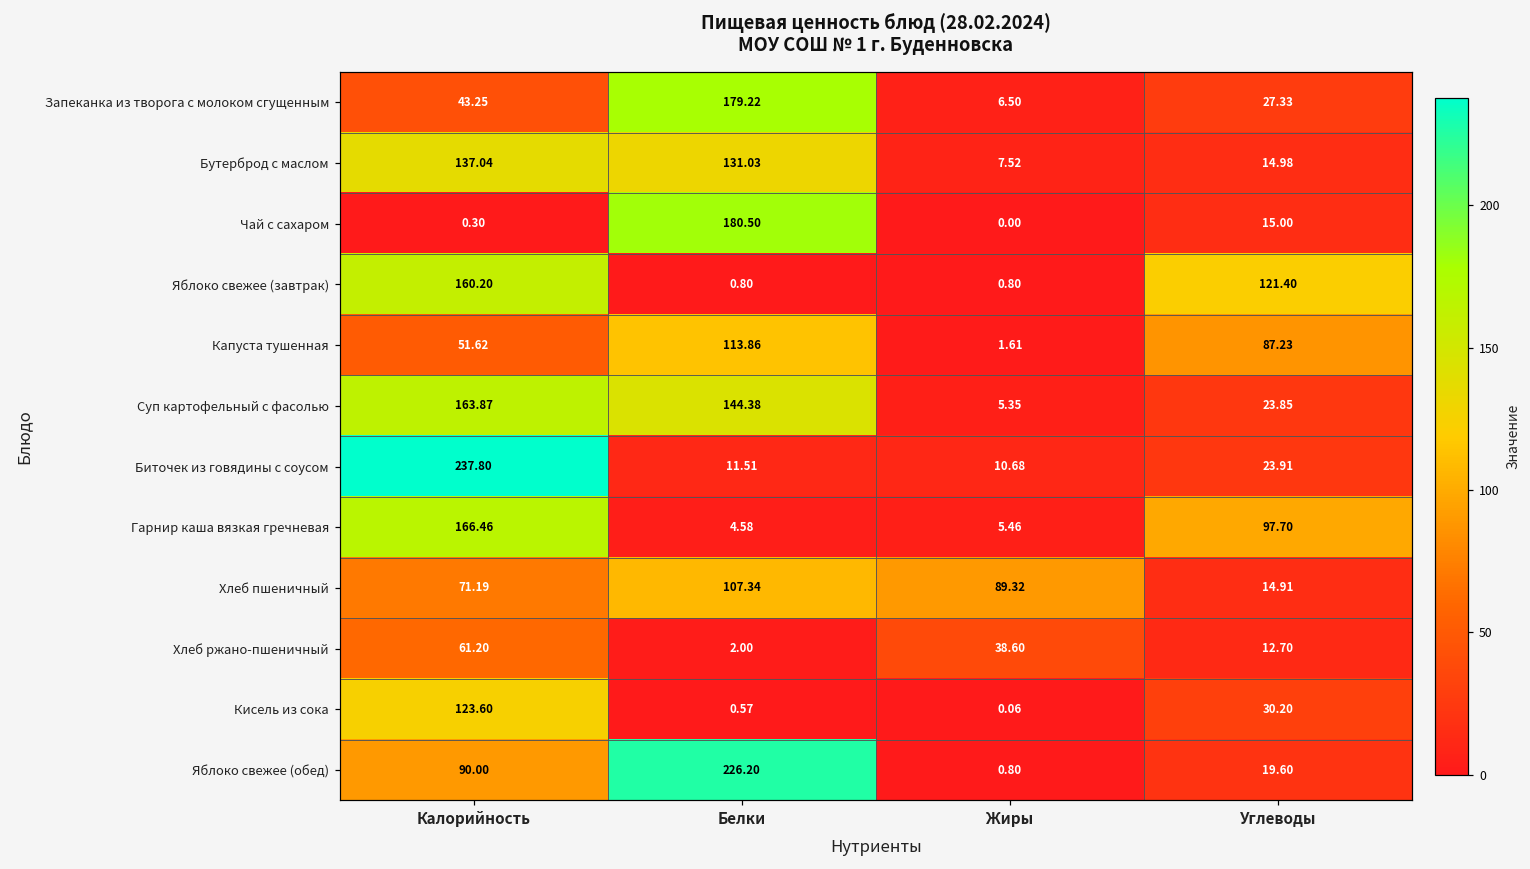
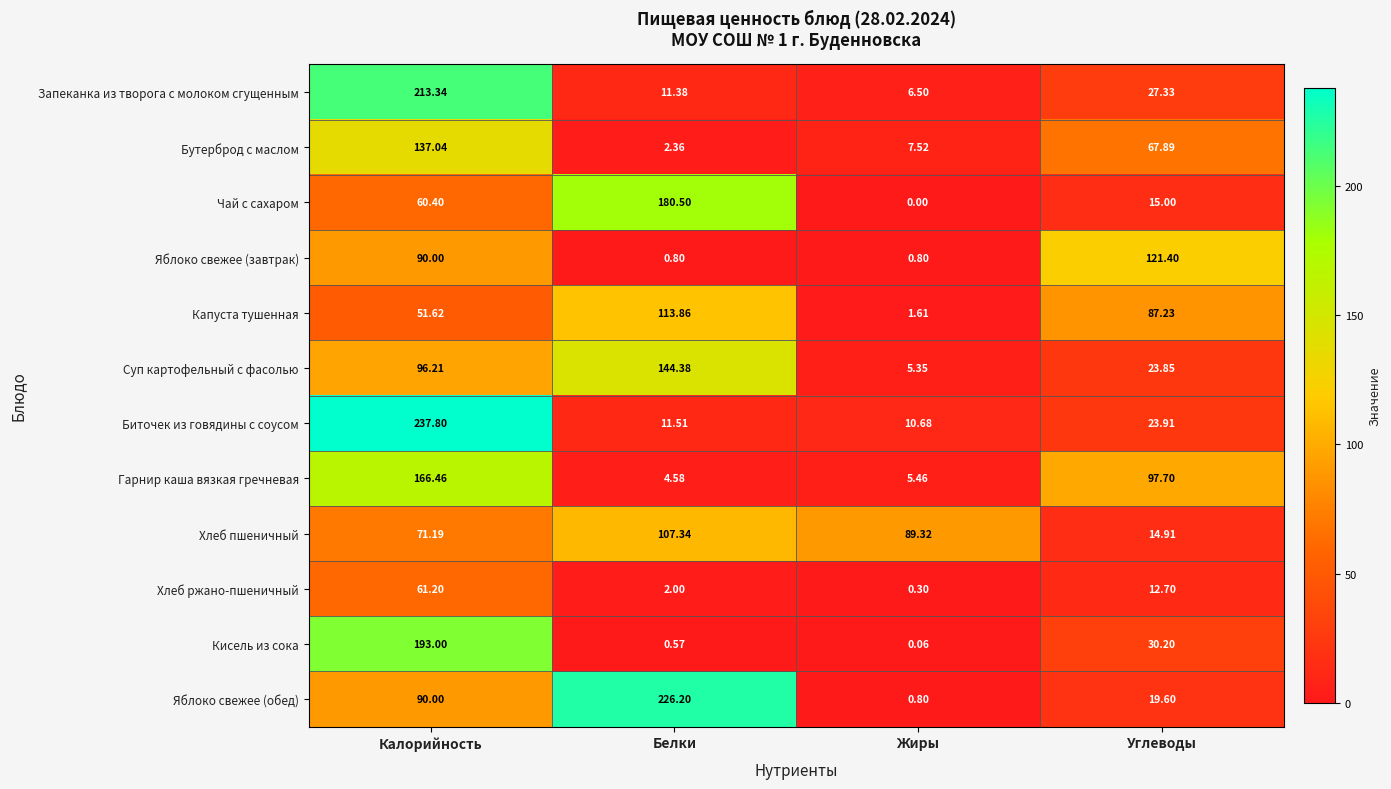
  {
    "Запеканка из творога с молоком сгущенным": {
-     "Калорийность": 43.25,
-     "Белки": 179.22,
+     "Калорийность": 213.34,
+     "Белки": 11.38,
      "Жиры": 6.50,
      "Углеводы": 27.33
    },
    "Бутерброд с маслом": {
      "Калорийность": 137.04,
-     "Белки": 131.03,
+     "Белки": 2.36,
      "Жиры": 7.52,
-     "Углеводы": 14.98
+     "Углеводы": 67.89
    },
    "Чай с сахаром": {
-     "Калорийность": 0.30,
+     "Калорийность": 60.40,
      "Белки": 180.50,
      "Жиры": 0.00,
      "Углеводы": 15.00
    },
    "Яблоко свежее (завтрак)": {
-     "Калорийность": 160.20,
+     "Калорийность": 90.00,
      "Белки": 0.80,
      "Жиры": 0.80,
      "Углеводы": 121.40
    },
    "Капуста тушенная": {
      "Калорийность": 51.62,
      "Белки": 113.86,
      "Жиры": 1.61,
      "Углеводы": 87.23
    },
    "Суп картофельный с фасолью": {
-     "Калорийность": 163.87,
+     "Калорийность": 96.21,
      "Белки": 144.38,
      "Жиры": 5.35,
      "Углеводы": 23.85
    },
    "Биточек из говядины с соусом": {
      "Калорийность": 237.80,
      "Белки": 11.51,
      "Жиры": 10.68,
      "Углеводы": 23.91
    },
    "Гарнир каша вязкая гречневая": {
      "Калорийность": 166.46,
      "Белки": 4.58,
      "Жиры": 5.46,
      "Углеводы": 97.70
    },
    "Хлеб пшеничный": {
      "Калорийность": 71.19,
      "Белки": 107.34,
      "Жиры": 89.32,
      "Углеводы": 14.91
    },
    "Хлеб ржано-пшеничный": {
      "Калорийность": 61.20,
      "Белки": 2.00,
-     "Жиры": 38.60,
+     "Жиры": 0.30,
      "Углеводы": 12.70
    },
    "Кисель из сока": {
-     "Калорийность": 123.60,
+     "Калорийность": 193.00,
      "Белки": 0.57,
      "Жиры": 0.06,
      "Углеводы": 30.20
    },
    "Яблоко свежее (обед)": {
      "Калорийность": 90.00,
      "Белки": 226.20,
      "Жиры": 0.80,
      "Углеводы": 19.60
    }
  }
